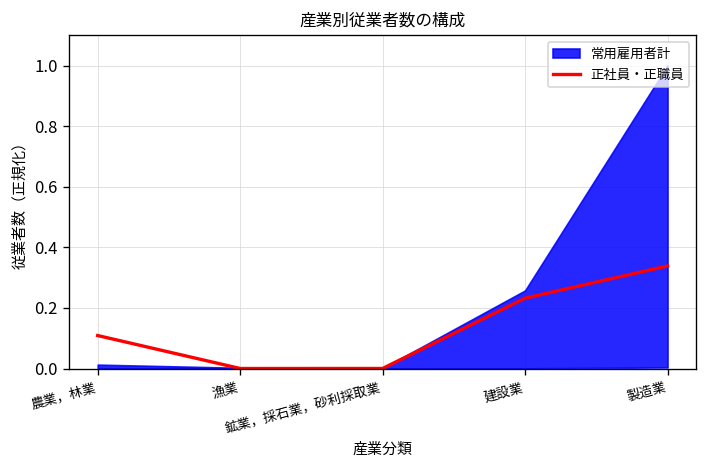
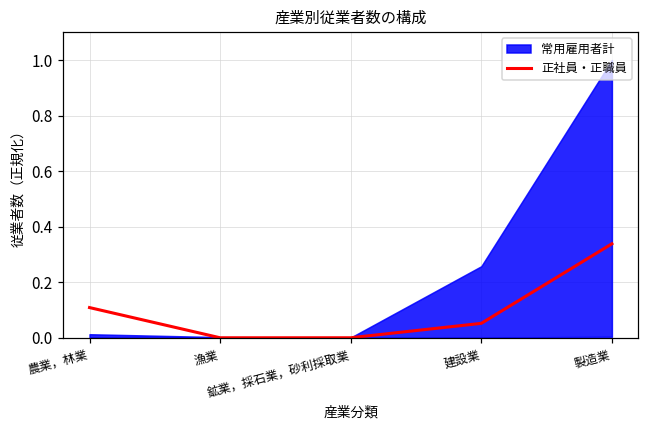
  {
    "正社員・正職員": {
      "農業，林業": 0.11,
-     "建設業": 0.23,
+     "建設業": 0.05,
      "製造業": 0.34
    }
  }
